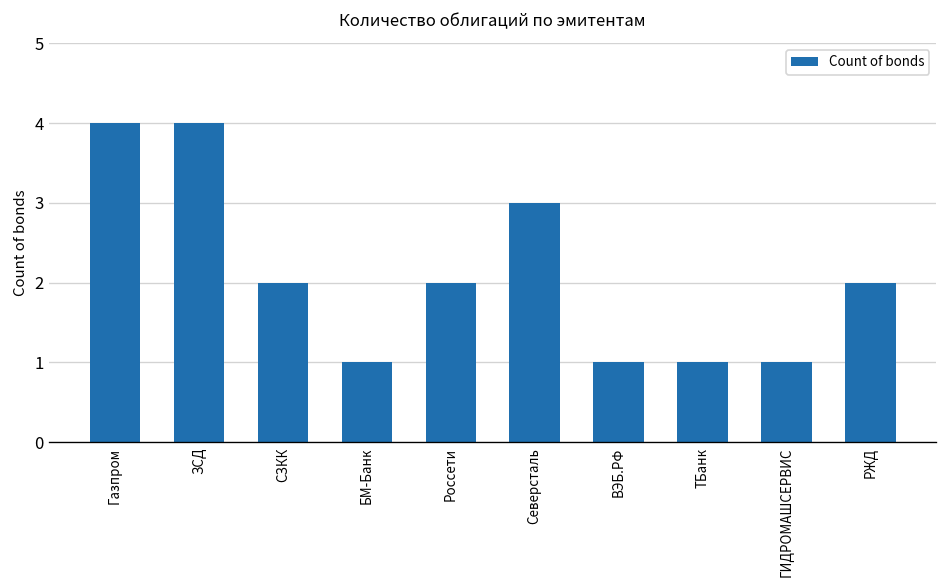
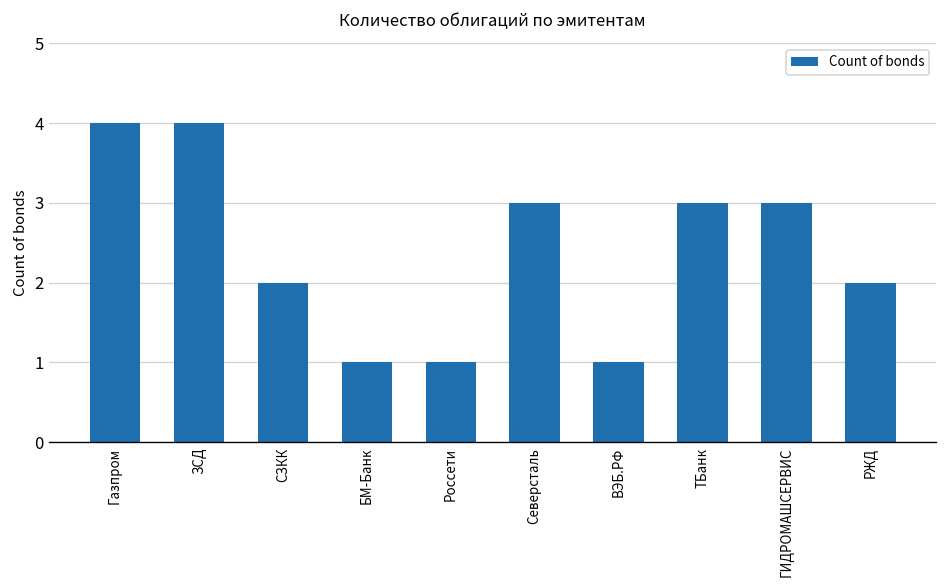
  {
    "Газпром": 4,
    "ЗСД": 4,
    "СЗКК": 2,
    "БМ-Банк": 1,
-   "Россети": 2,
+   "Россети": 1,
    "Северсталь": 3,
    "ВЭБ.РФ": 1,
-   "ТБанк": 1,
-   "ГИДРОМАШСЕРВИС": 1,
+   "ТБанк": 3,
+   "ГИДРОМАШСЕРВИС": 3,
    "РЖД": 2
  }
